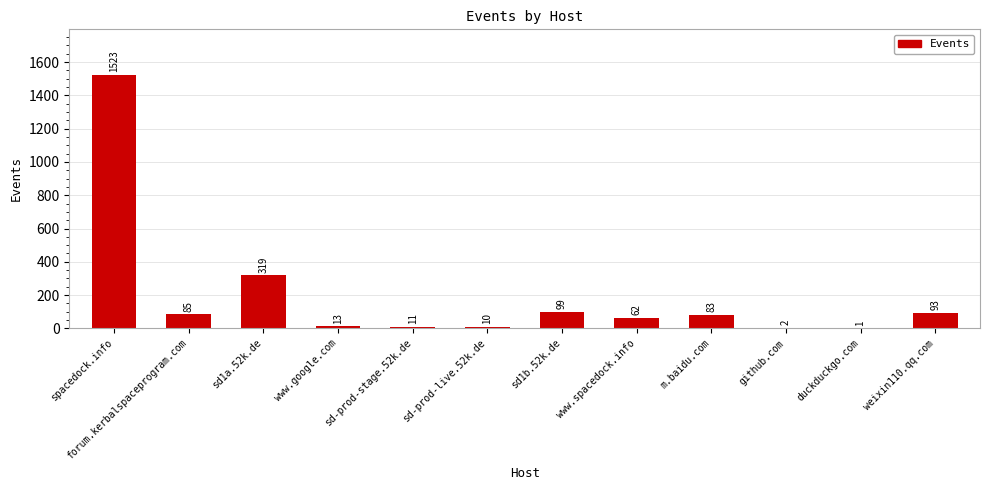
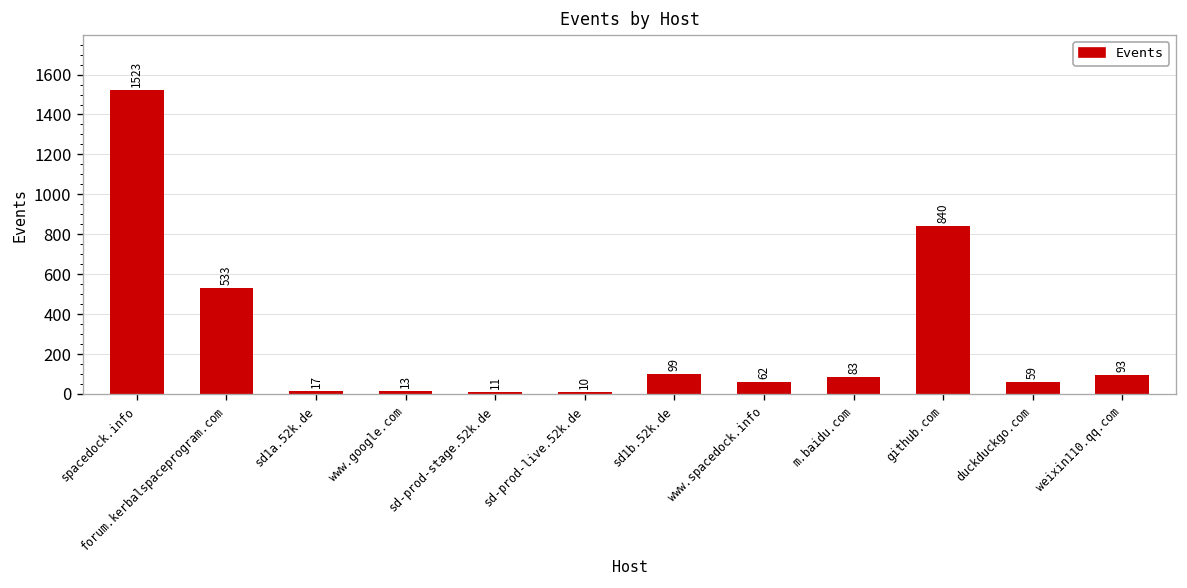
  {
    "spacedock.info": 1523,
-   "forum.kerbalspaceprogram.com": 85,
-   "sd1a.52k.de": 319,
+   "forum.kerbalspaceprogram.com": 533,
+   "sd1a.52k.de": 17,
    "www.google.com": 13,
    "sd-prod-stage.52k.de": 11,
    "sd-prod-live.52k.de": 10,
    "sd1b.52k.de": 99,
    "www.spacedock.info": 62,
    "m.baidu.com": 83,
-   "github.com": 2,
-   "duckduckgo.com": 1,
+   "github.com": 840,
+   "duckduckgo.com": 59,
    "weixin110.qq.com": 93
  }
